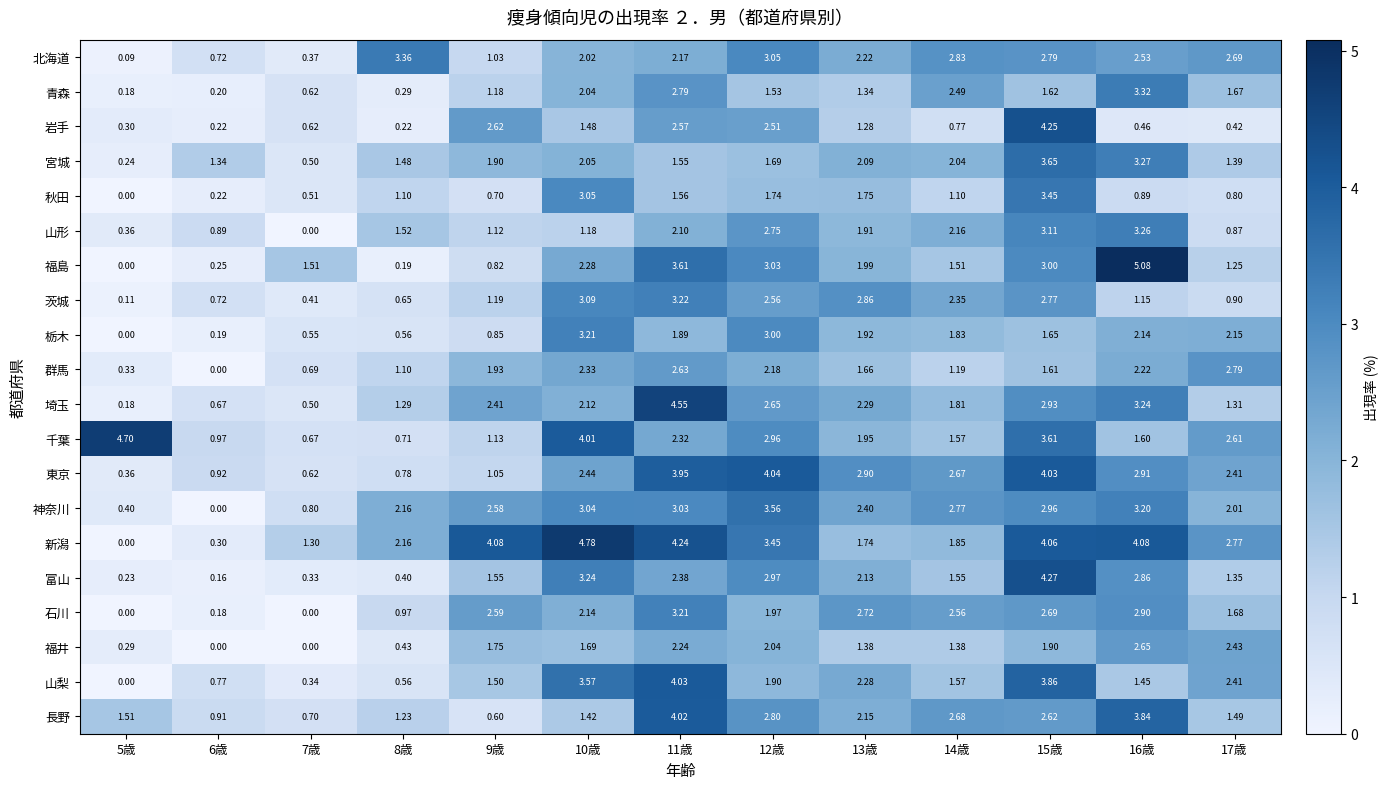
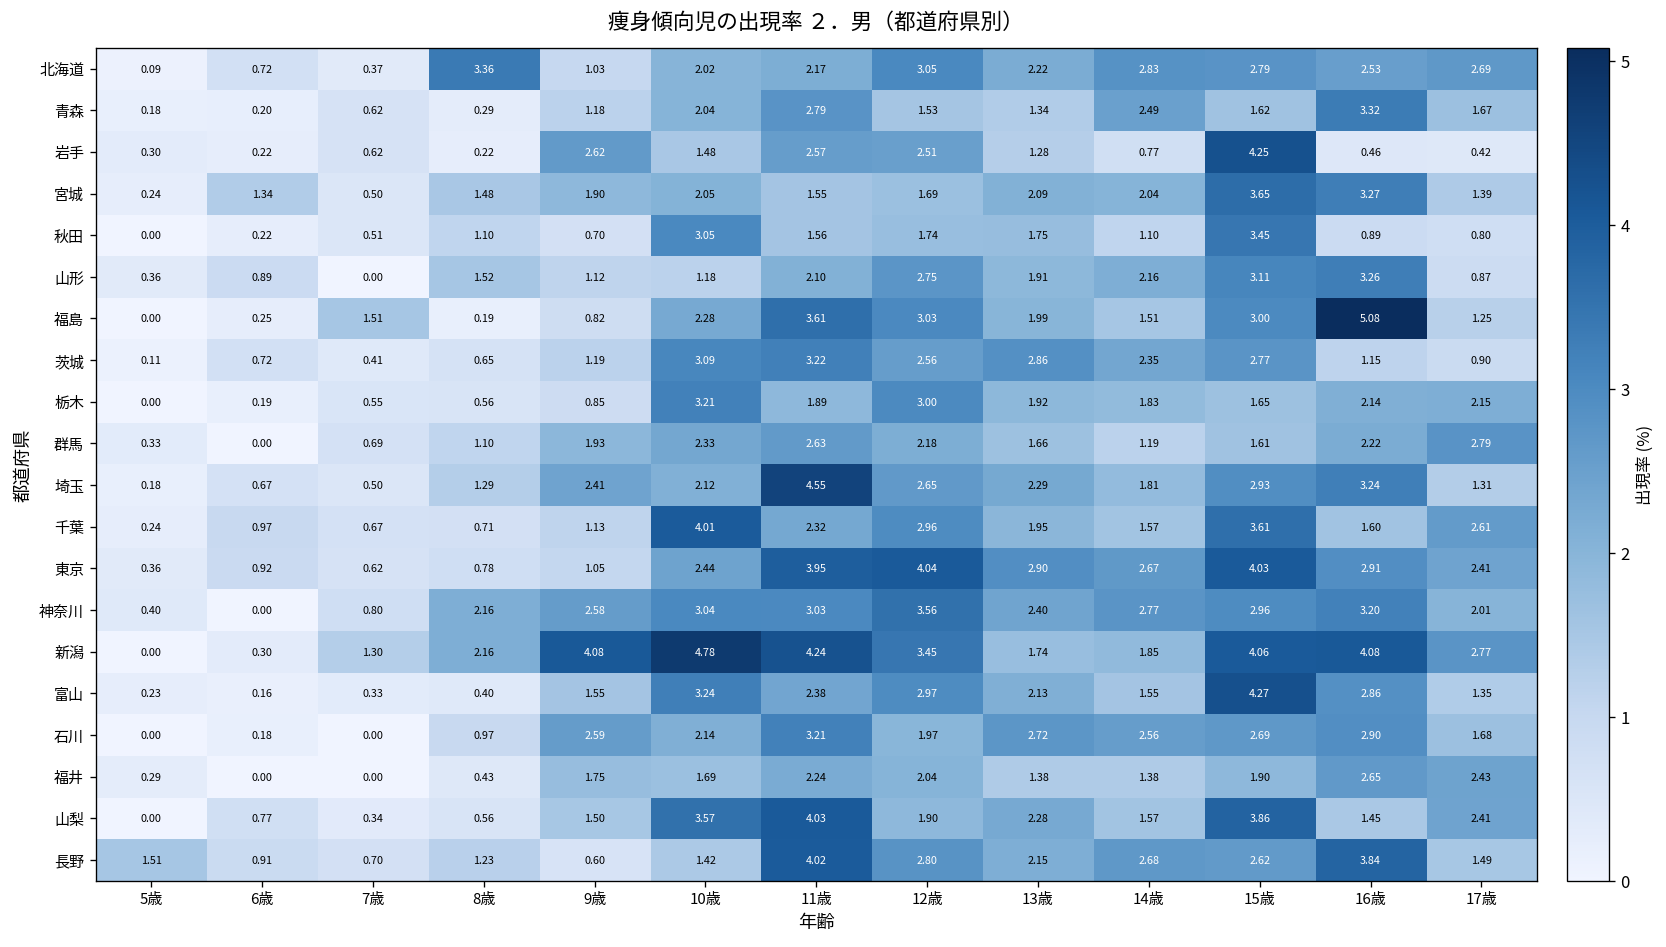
  {
    "千葉": {
-     "5歳": 4.70,
+     "5歳": 0.24,
      "6歳": 0.97,
      "7歳": 0.67,
      "8歳": 0.71,
      "9歳": 1.13,
      "10歳": 4.01,
      "11歳": 2.32,
      "12歳": 2.96,
      "13歳": 1.95,
      "14歳": 1.57,
      "15歳": 3.61,
      "16歳": 1.60,
      "17歳": 2.61
    }
  }
